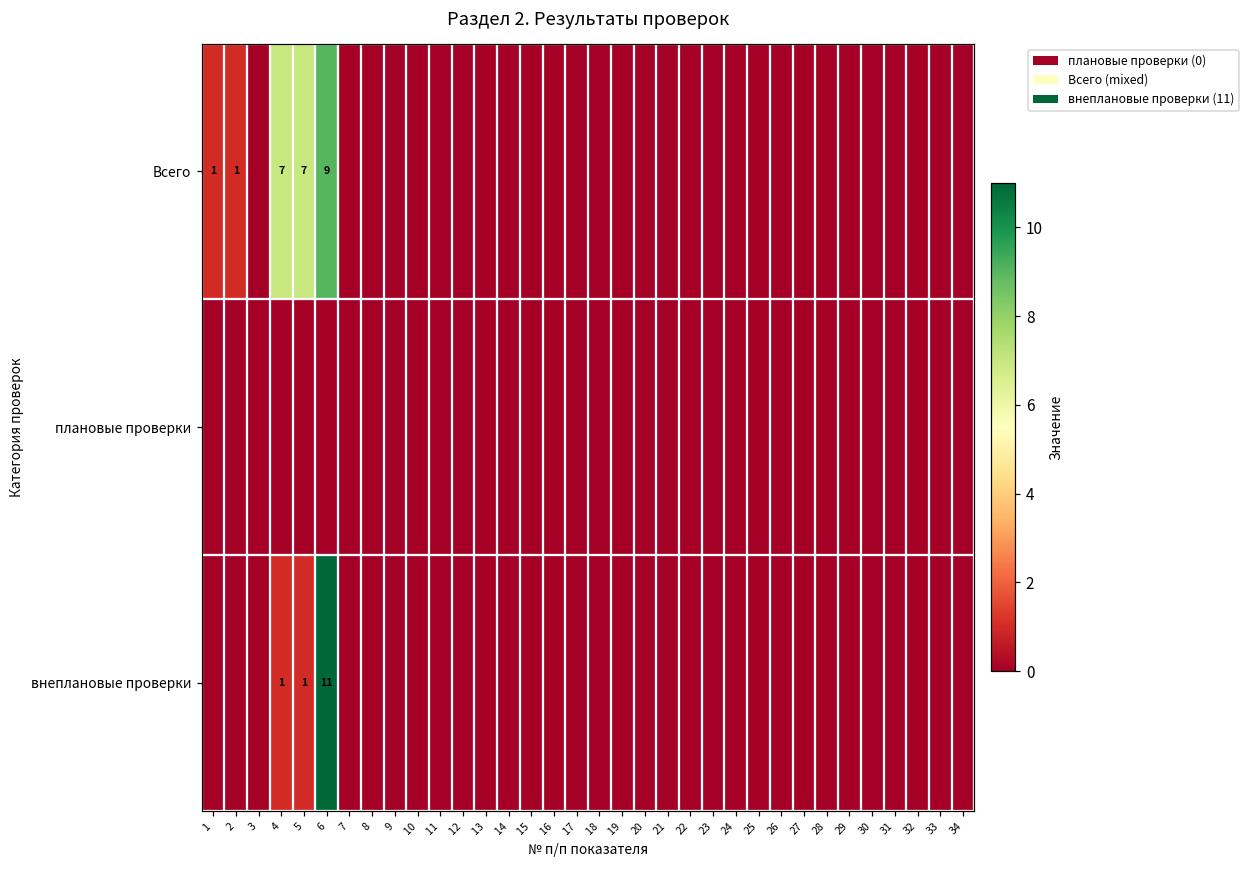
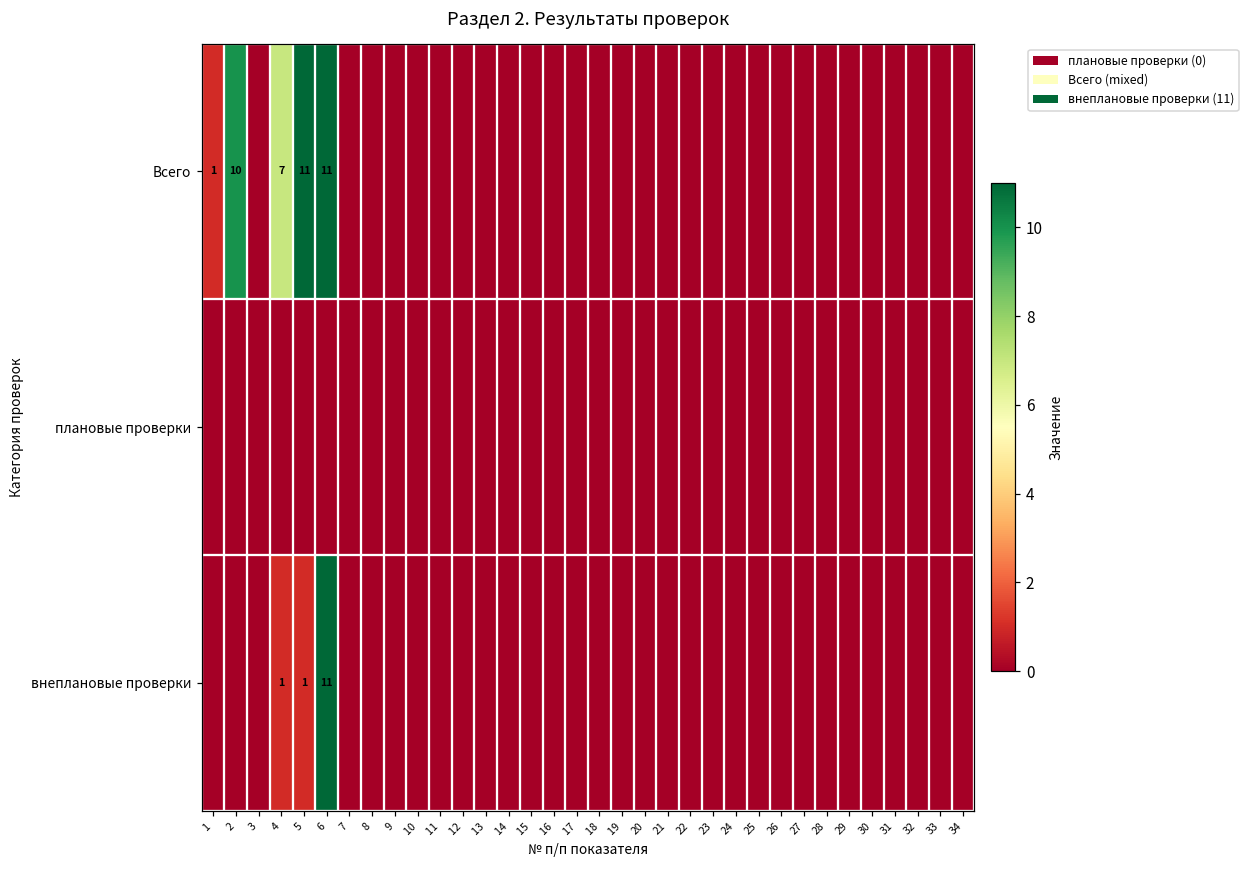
  {
    "Всего": {
      "1": 1,
-     "2": 1,
+     "2": 10,
      "4": 7,
-     "5": 7,
-     "6": 9
+     "5": 11,
+     "6": 11
    },
    "внеплановые проверки": {
      "4": 1,
      "5": 1,
      "6": 11
    }
  }
